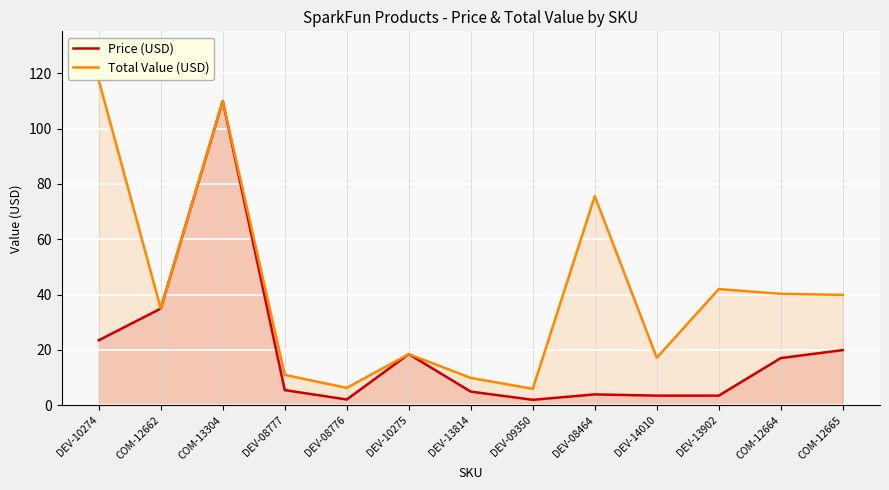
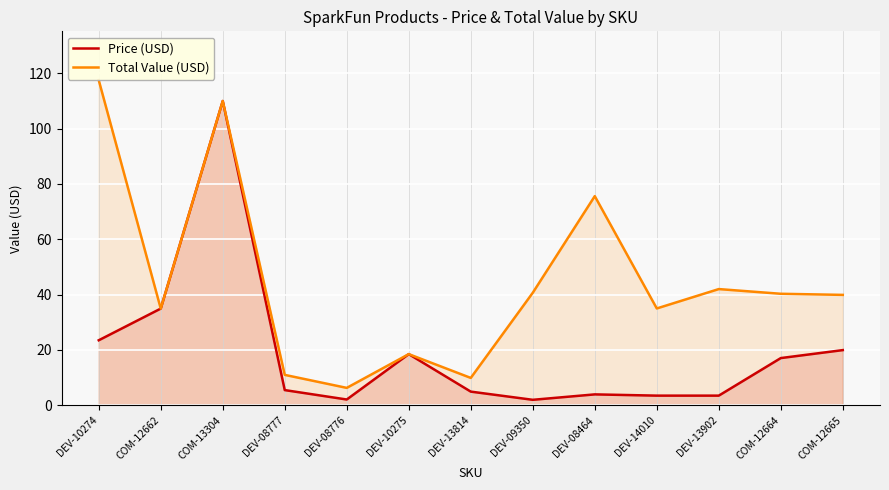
  {
    "Price (USD)": {
      "DEV-10274": 24,
      "DEV-08777": 6,
      "DEV-08776": 2,
      "DEV-13814": 5,
      "DEV-09350": 2,
      "DEV-08464": 4,
      "DEV-14010": 4,
      "DEV-13902": 4,
      "COM-12664": 17,
      "COM-12665": 20
    },
    "Total Value (USD)": {
      "DEV-10274": 118,
      "DEV-08777": 11,
      "DEV-08776": 6,
      "DEV-13814": 10,
-     "DEV-09350": 6,
+     "DEV-09350": 41,
      "DEV-08464": 76,
-     "DEV-14010": 17,
+     "DEV-14010": 35,
      "DEV-13902": 42,
      "COM-12664": 40,
      "COM-12665": 40
    }
  }
